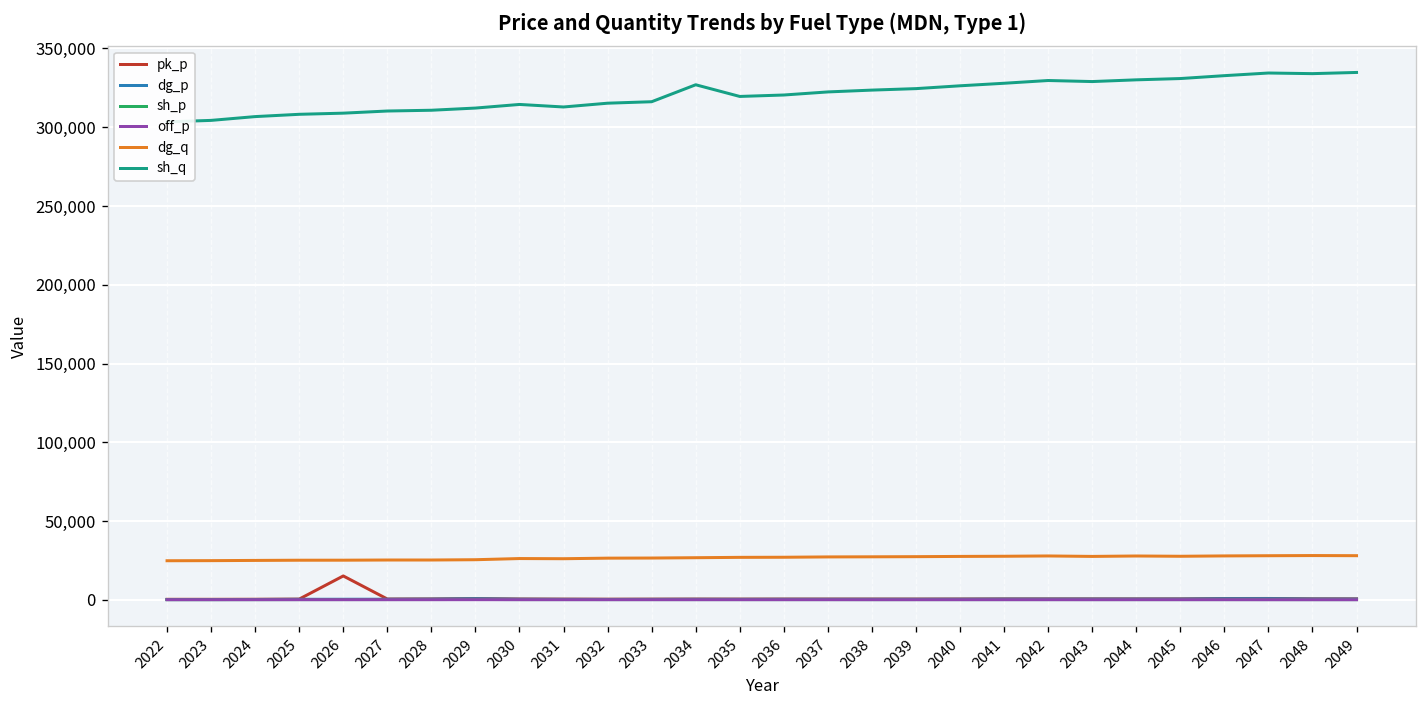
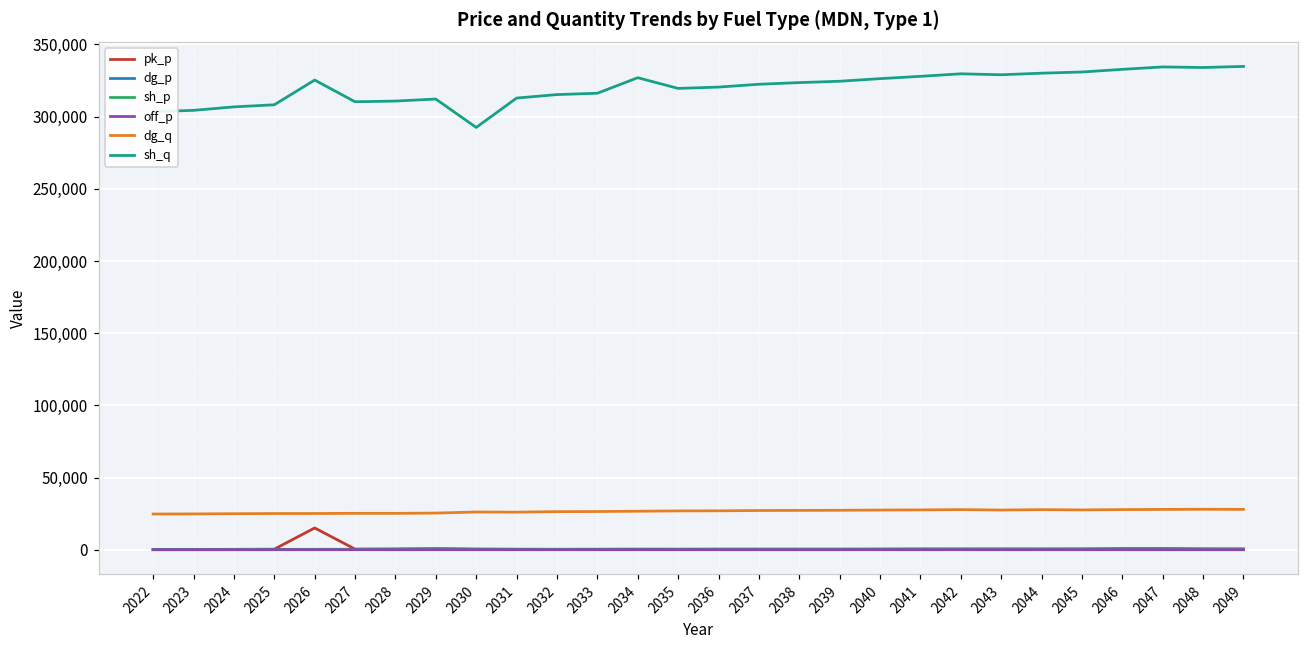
  {
    "pk_p": {
      "2026": "15,000"
    },
    "dg_q": {
      "2022": "25,000",
      "2023": "25,000",
      "2024": "25,000",
      "2025": "25,000",
      "2026": "25,000",
      "2027": "25,000",
      "2028": "25,000",
      "2029": "25,000",
      "2030": "26,000",
      "2031": "26,000",
      "2032": "26,000",
      "2033": "27,000",
      "2034": "27,000",
      "2035": "27,000",
      "2036": "27,000",
      "2037": "27,000",
      "2038": "27,000",
      "2039": "27,000",
      "2040": "28,000",
      "2041": "28,000",
      "2042": "28,000",
      "2043": "28,000",
      "2044": "28,000",
      "2045": "28,000",
      "2046": "28,000",
      "2047": "28,000",
      "2048": "28,000",
      "2049": "28,000"
    },
    "sh_q": {
      "2023": "304,000",
      "2024": "307,000",
      "2025": "308,000",
-     "2026": "309,000",
+     "2026": "325,000",
      "2027": "310,000",
      "2028": "311,000",
      "2029": "312,000",
-     "2030": "314,000",
+     "2030": "293,000",
      "2031": "313,000",
      "2032": "315,000",
      "2033": "316,000",
      "2034": "327,000",
      "2035": "320,000",
      "2036": "320,000",
      "2037": "322,000",
      "2038": "324,000",
      "2039": "325,000",
      "2040": "326,000",
      "2041": "328,000",
      "2042": "330,000",
      "2043": "329,000",
      "2044": "330,000",
      "2045": "331,000",
      "2046": "333,000",
      "2047": "334,000",
      "2048": "334,000",
      "2049": "335,000"
    }
  }
